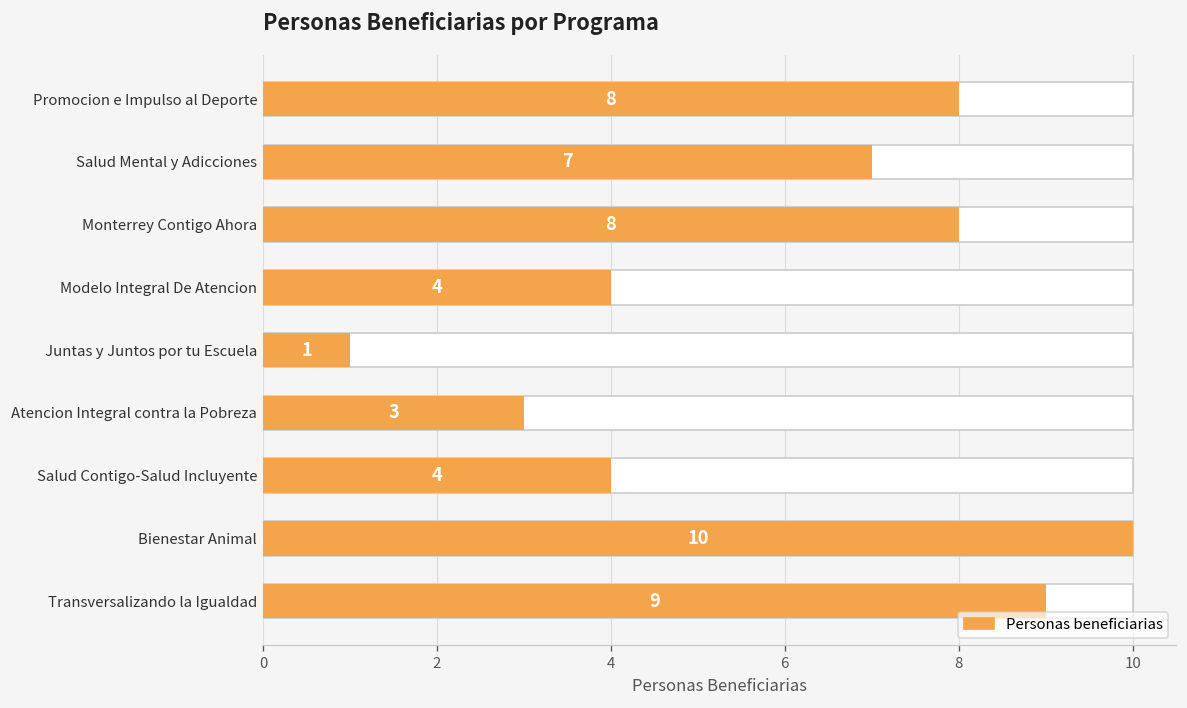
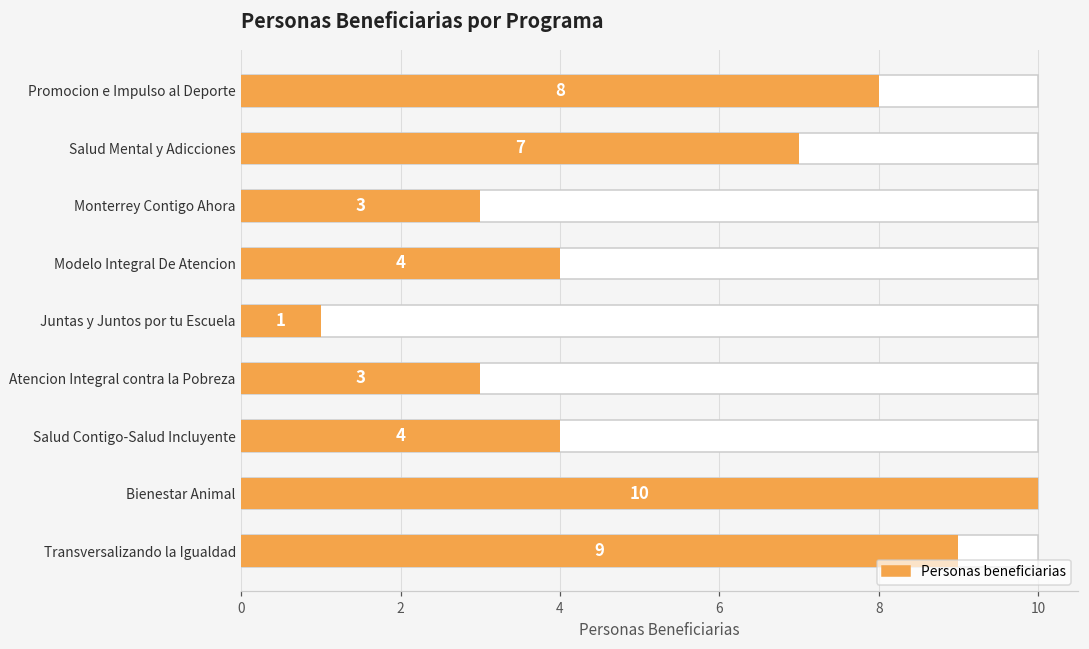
  {
    "Personas beneficiarias": {
-     "Monterrey Contigo Ahora": 8,
+     "Monterrey Contigo Ahora": 3,
      "Bienestar Animal": 10
    }
  }
